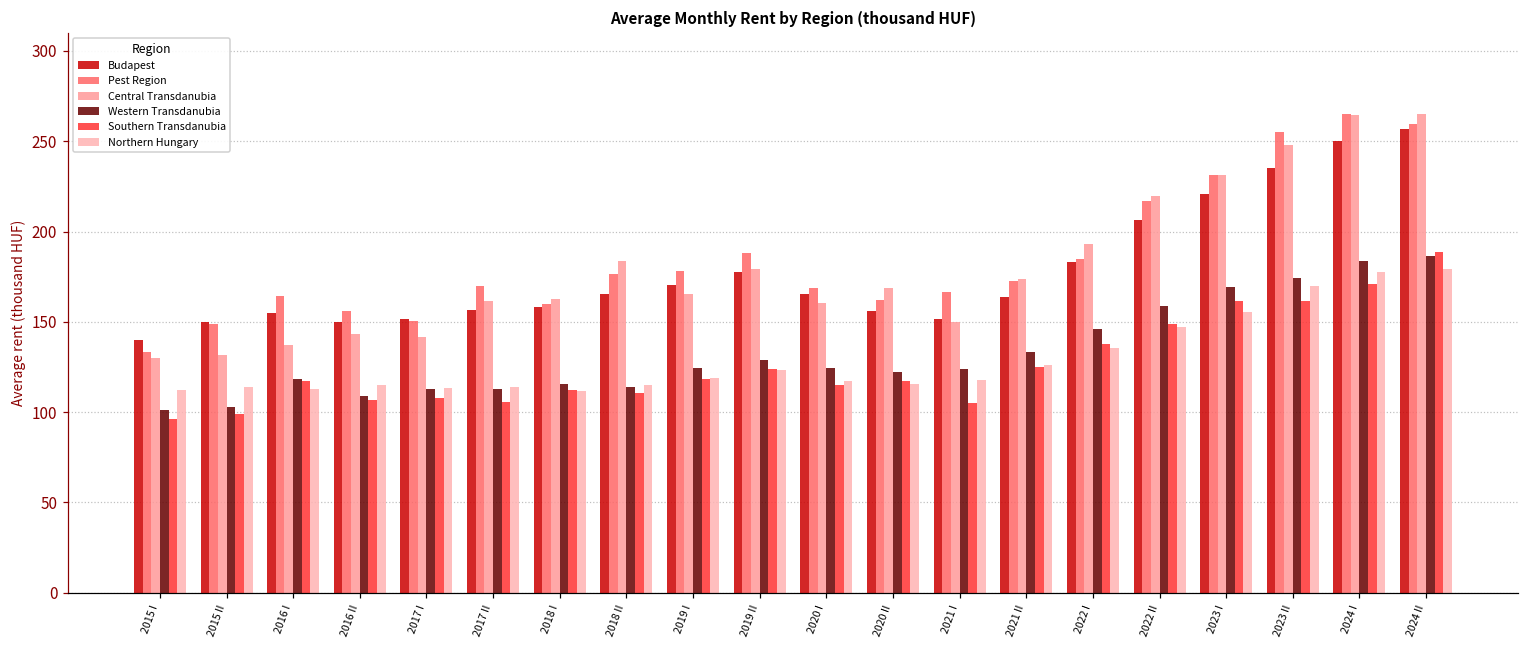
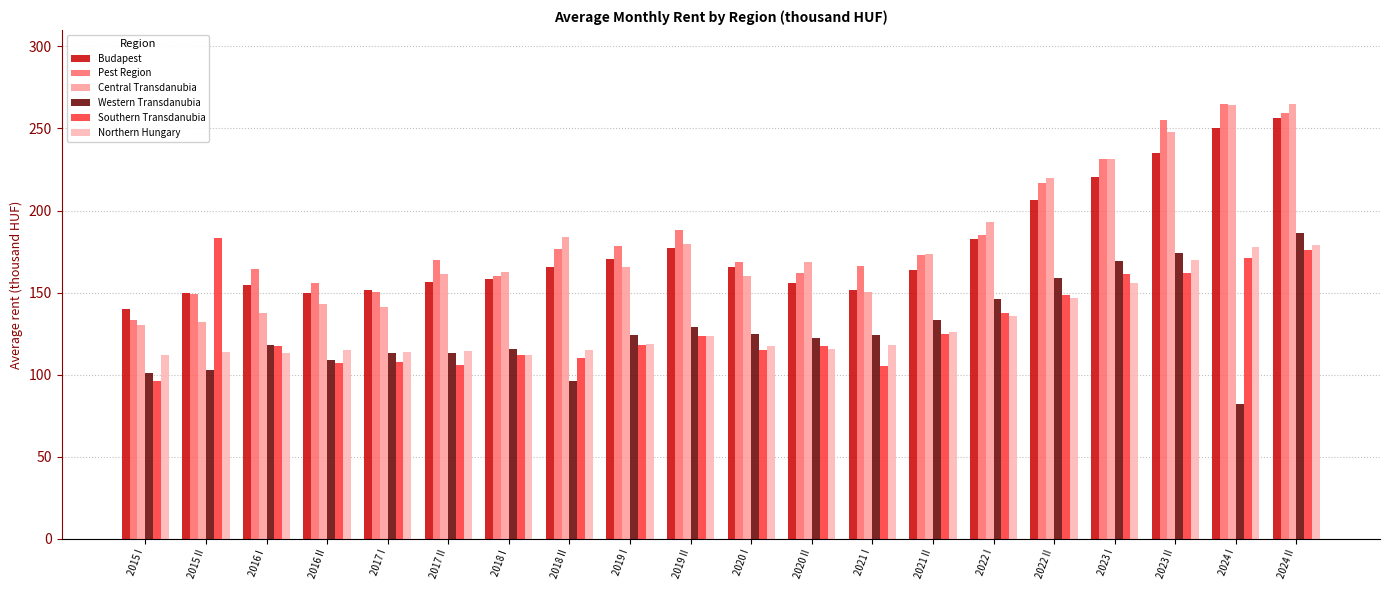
  {
    "Budapest": {
      "2015 I": 140,
      "2015 II": 150,
      "2016 I": 155,
      "2016 II": 150,
      "2017 I": 152,
      "2017 II": 157,
      "2018 I": 159,
      "2018 II": 166,
      "2019 I": 170,
      "2019 II": 177,
      "2020 I": 165,
      "2020 II": 156,
      "2021 I": 152,
      "2021 II": 164,
      "2022 I": 183,
      "2022 II": 207,
      "2023 I": 221,
      "2023 II": 235,
      "2024 I": 250,
      "2024 II": 257
    },
    "Pest Region": {
      "2015 I": 133,
      "2015 II": 149,
      "2016 I": 164,
      "2016 II": 156,
      "2017 I": 151,
      "2017 II": 170,
      "2018 I": 160,
      "2018 II": 177,
      "2019 I": 178,
      "2019 II": 188,
      "2020 I": 169,
      "2020 II": 162,
      "2021 I": 166,
      "2021 II": 173,
      "2022 I": 185,
      "2022 II": 217,
      "2023 I": 231,
      "2023 II": 255,
      "2024 I": 265,
      "2024 II": 260
    },
    "Western Transdanubia": {
      "2015 I": 101,
      "2015 II": 103,
      "2016 I": 118,
      "2016 II": 109,
      "2017 I": 113,
      "2017 II": 113,
      "2018 I": 116,
-     "2018 II": 114,
+     "2018 II": 96,
      "2019 I": 124,
      "2019 II": 129,
      "2020 I": 125,
      "2020 II": 122,
      "2021 I": 124,
      "2021 II": 133,
      "2022 I": 146,
      "2022 II": 159,
      "2023 I": 169,
      "2023 II": 174,
-     "2024 I": 184,
+     "2024 I": 82,
      "2024 II": 186
    },
    "Southern Transdanubia": {
      "2015 I": 96,
-     "2015 II": 99,
+     "2015 II": 183,
      "2016 I": 117,
      "2016 II": 107,
      "2017 I": 108,
      "2017 II": 106,
      "2018 I": 112,
      "2018 II": 110,
      "2019 I": 118,
      "2019 II": 124,
      "2020 I": 115,
      "2020 II": 117,
      "2021 I": 105,
      "2021 II": 125,
      "2022 I": 138,
      "2022 II": 149,
      "2023 I": 162,
      "2023 II": 162,
      "2024 I": 171,
-     "2024 II": 189
+     "2024 II": 176
    }
  }
